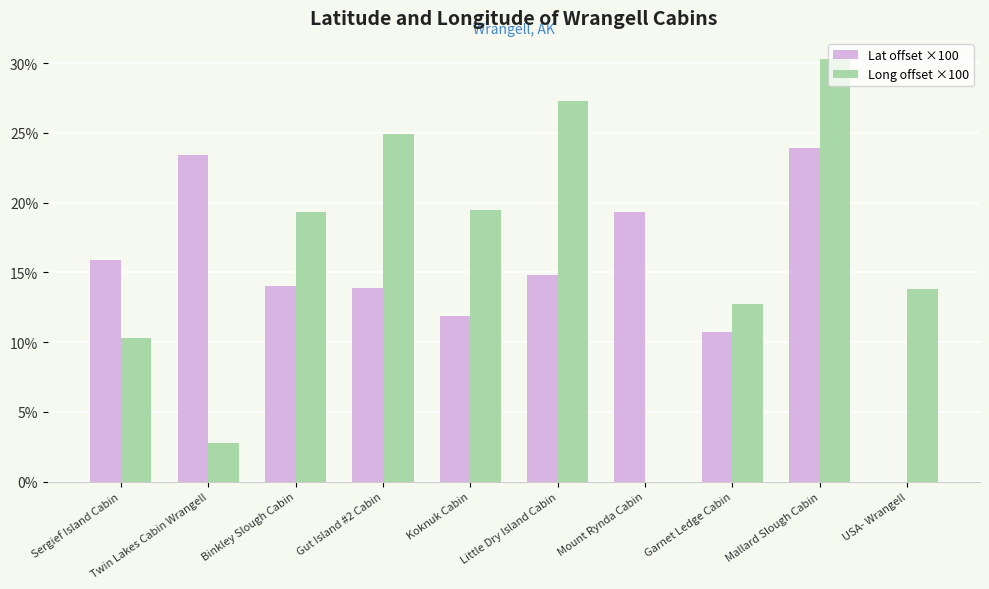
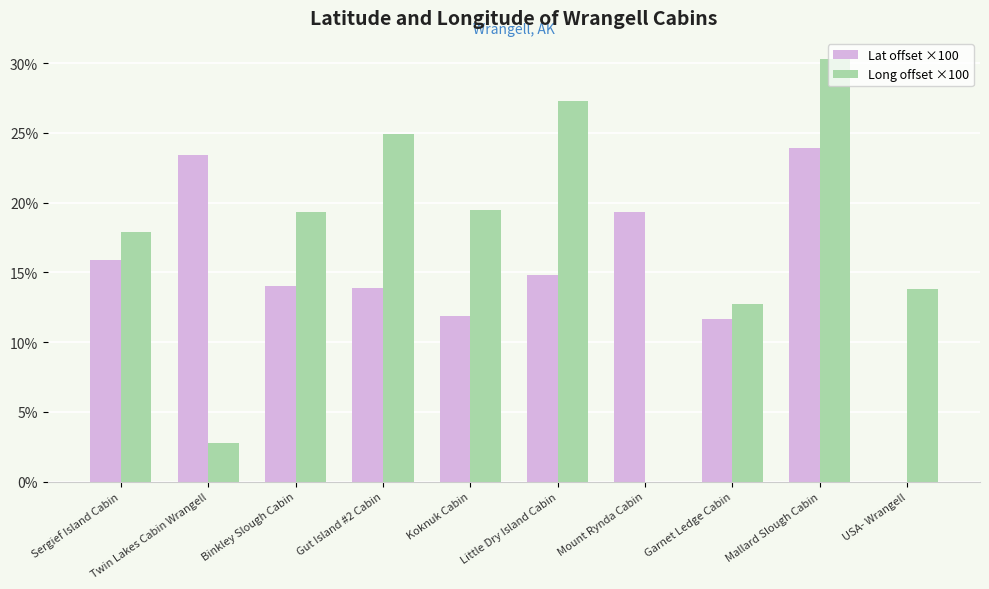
  {
    "Lat offset ×100": {
      "Sergief Island Cabin": "15.9%",
      "Twin Lakes Cabin Wrangell": "23.5%",
      "Binkley Slough Cabin": "14.0%",
      "Gut Island #2 Cabin": "13.9%",
      "Koknuk Cabin": "11.9%",
      "Little Dry Island Cabin": "14.8%",
      "Mount Rynda Cabin": "19.4%",
-     "Garnet Ledge Cabin": "10.7%",
+     "Garnet Ledge Cabin": "11.6%",
      "Mallard Slough Cabin": "23.9%",
      "USA- Wrangell": "0.0%"
    },
    "Long offset ×100": {
-     "Sergief Island Cabin": "10.3%",
+     "Sergief Island Cabin": "17.9%",
      "Twin Lakes Cabin Wrangell": "2.8%",
      "Binkley Slough Cabin": "19.3%",
      "Gut Island #2 Cabin": "24.9%",
      "Koknuk Cabin": "19.5%",
      "Little Dry Island Cabin": "27.3%",
      "Mount Rynda Cabin": "0.0%",
      "Garnet Ledge Cabin": "12.7%",
      "USA- Wrangell": "13.8%"
    }
  }
